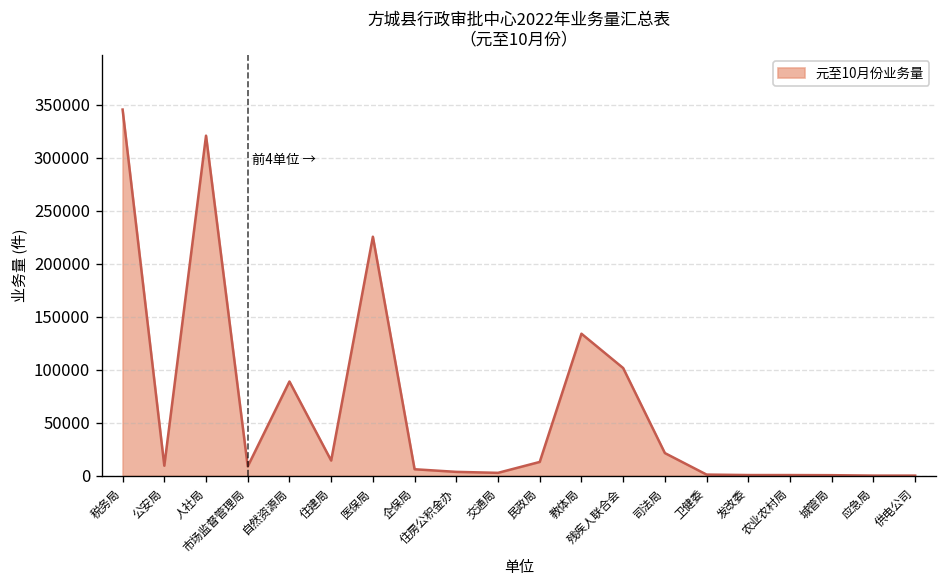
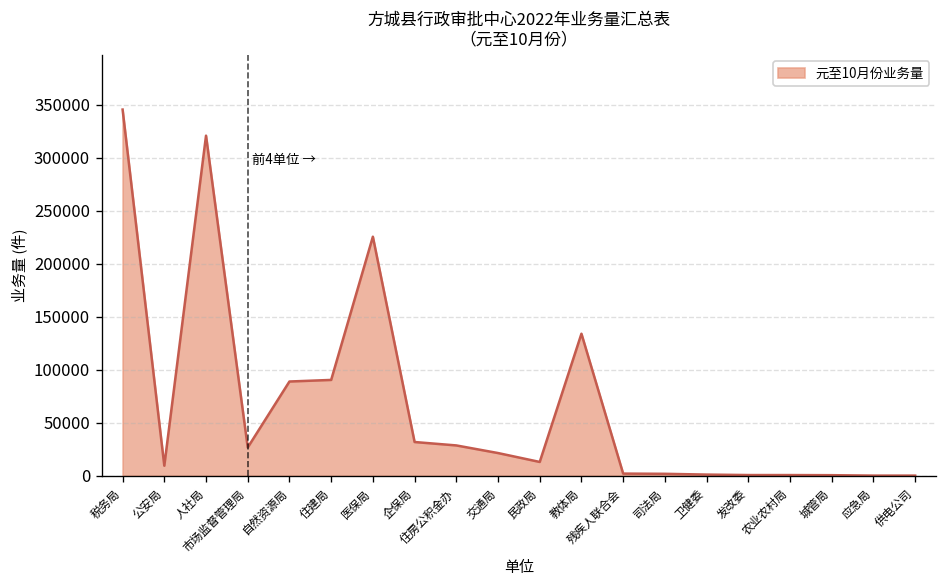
  {
    "税务局": 350000,
    "公安局": 10000,
    "人社局": 320000,
-   "市场监督管理局": 10000,
+   "市场监督管理局": 30000,
    "自然资源局": 90000,
-   "住建局": 10000,
+   "住建局": 90000,
    "医保局": 230000,
-   "企保局": 10000,
-   "住房公积金办": 0,
-   "交通局": 0,
+   "企保局": 30000,
+   "住房公积金办": 30000,
+   "交通局": 20000,
    "民政局": 10000,
    "教体局": 130000,
-   "残疾人联合会": 100000,
-   "司法局": 20000,
+   "残疾人联合会": 0,
+   "司法局": 0,
    "卫健委": 0,
    "发改委": 0,
    "农业农村局": 0,
    "城管局": 0,
    "应急局": 0,
    "供电公司": 0
  }
